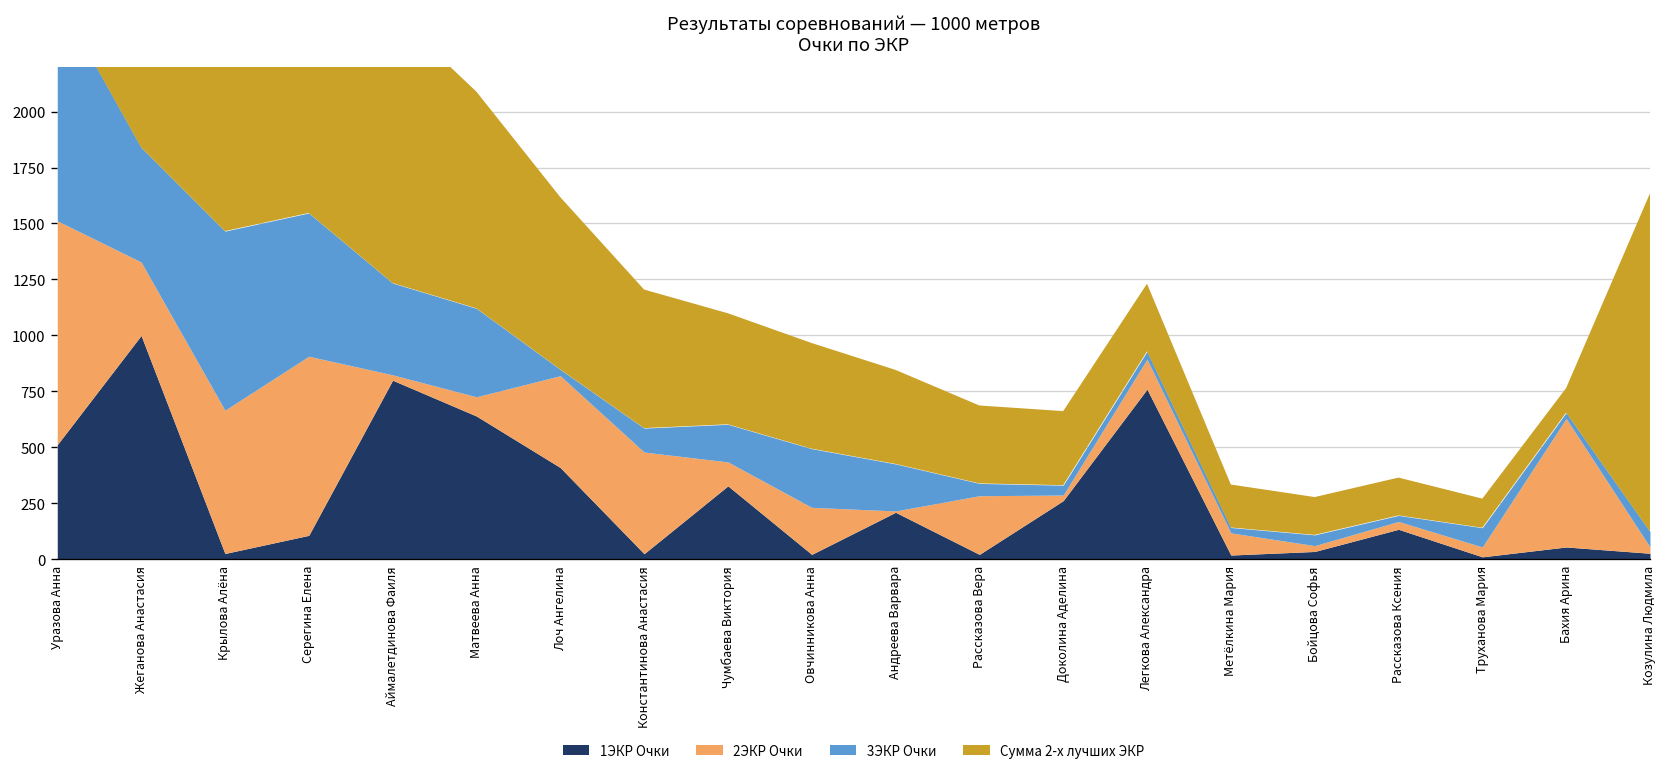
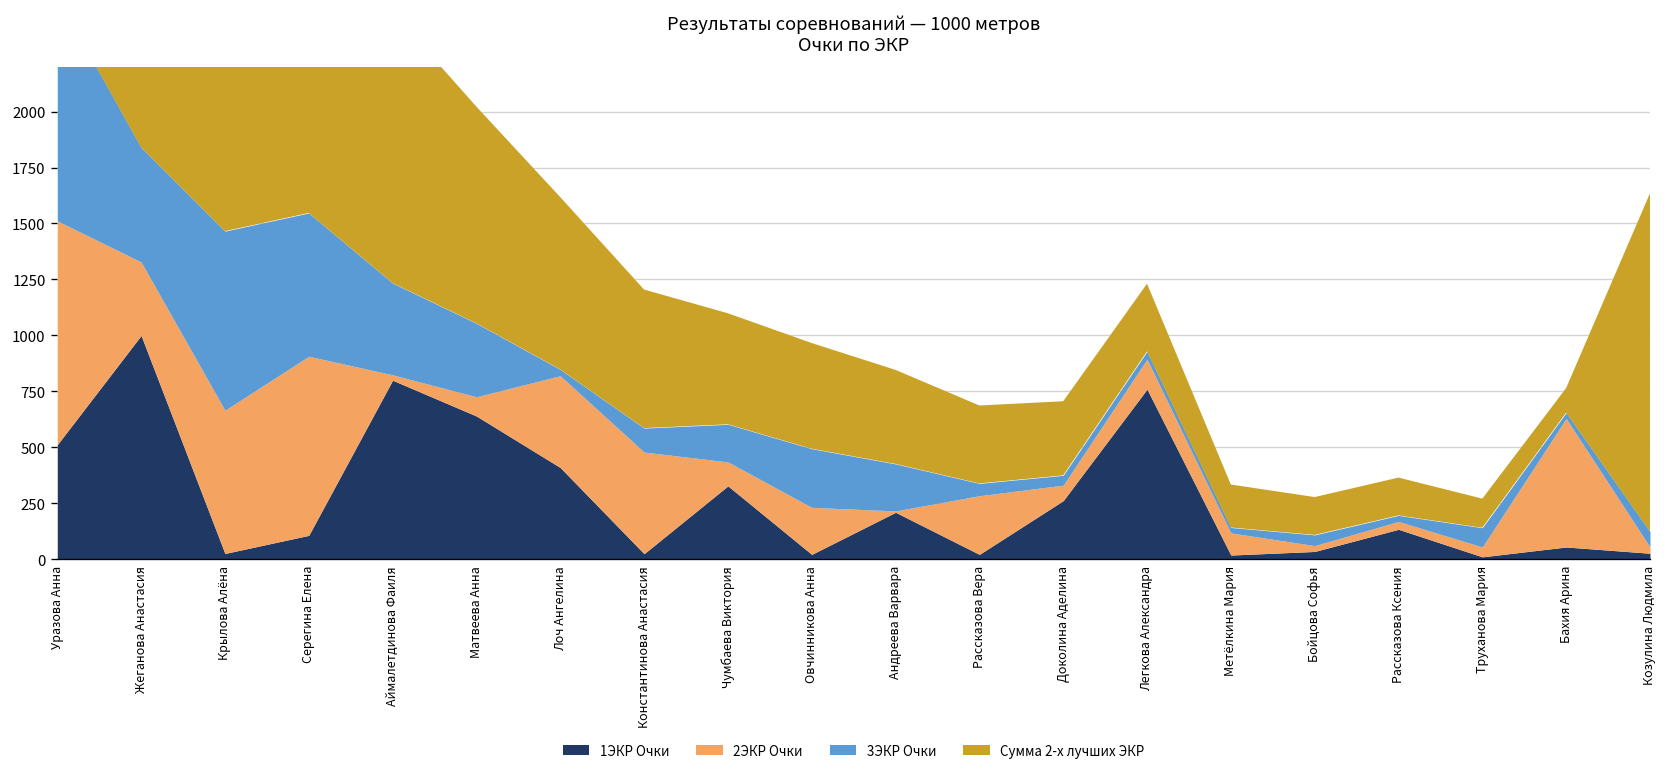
  {
    "1ЭКР Очки": {
      "Уразова Анна": 510,
      "Жеганова Анастасия": 1000,
      "Крылова Алёна": 30,
      "Серегина Елена": 110,
      "Аймалетдинова Фаиля": 800,
      "Матвеева Анна": 640,
      "Лоч Ангелина": 410,
      "Константинова Анастасия": 30,
      "Чумбаева Виктория": 330,
      "Овчинникова Анна": 20,
      "Рассказова Вера": 20,
      "Доколина Аделина": 260,
      "Легкова Александра": 760,
      "Метёлкина Мария": 20,
      "Бойцова Софья": 40,
      "Рассказова Ксения": 130,
      "Труханова Мария": 10,
      "Бахия Арина": 60,
      "Козулина Людмила": 30
    },
    "2ЭКР Очки": {
      "Уразова Анна": 1510,
      "Жеганова Анастасия": 1330,
      "Крылова Алёна": 670,
      "Серегина Елена": 910,
      "Аймалетдинова Фаиля": 820,
      "Матвеева Анна": 730,
      "Лоч Ангелина": 820,
      "Константинова Анастасия": 480,
      "Чумбаева Виктория": 440,
      "Овчинникова Анна": 230,
      "Рассказова Вера": 280,
-     "Доколина Аделина": 30,
+     "Доколина Аделина": 70,
      "Легкова Александра": 890,
      "Метёлкина Мария": 120,
      "Бойцова Софья": 60,
      "Рассказова Ксения": 170,
      "Труханова Мария": 60,
      "Бахия Арина": 630,
      "Козулина Людмила": 60
    },
    "3ЭКР Очки": {
      "Жеганова Анастасия": 1840,
      "Крылова Алёна": 1470,
      "Серегина Елена": 1550,
      "Аймалетдинова Фаиля": 1230,
-     "Матвеева Анна": 400,
+     "Матвеева Анна": 330,
      "Лоч Ангелина": 850,
      "Константинова Анастасия": 590,
      "Чумбаева Виктория": 600,
      "Овчинникова Анна": 490,
      "Андреева Варвара": 430,
      "Рассказова Вера": 340,
      "Легкова Александра": 930,
      "Метёлкина Мария": 140,
      "Бойцова Софья": 110,
      "Рассказова Ксения": 200,
      "Труханова Мария": 140,
      "Бахия Арина": 660,
      "Козулина Людмила": 120
    },
    "Сумма 2-х лучших ЭКР": {
      "Матвеева Анна": 970,
      "Лоч Ангелина": 770,
      "Константинова Анастасия": 620,
      "Чумбаева Виктория": 500,
      "Овчинникова Анна": 470,
      "Андреева Варвара": 420,
      "Рассказова Вера": 350,
      "Доколина Аделина": 330,
      "Легкова Александра": 300,
      "Метёлкина Мария": 190,
      "Бойцова Софья": 170,
      "Рассказова Ксения": 170,
      "Труханова Мария": 130,
      "Бахия Арина": 110,
      "Козулина Людмила": 1510
    }
  }
